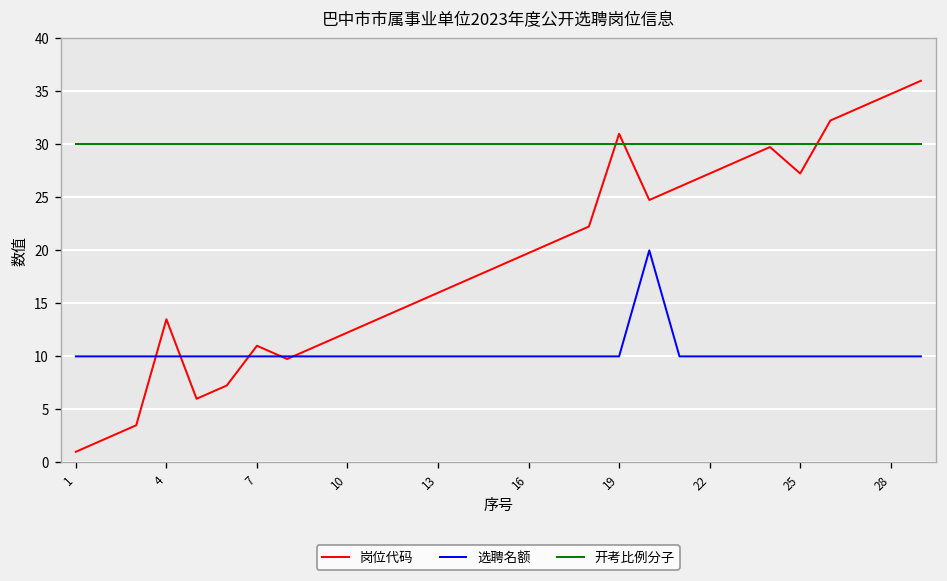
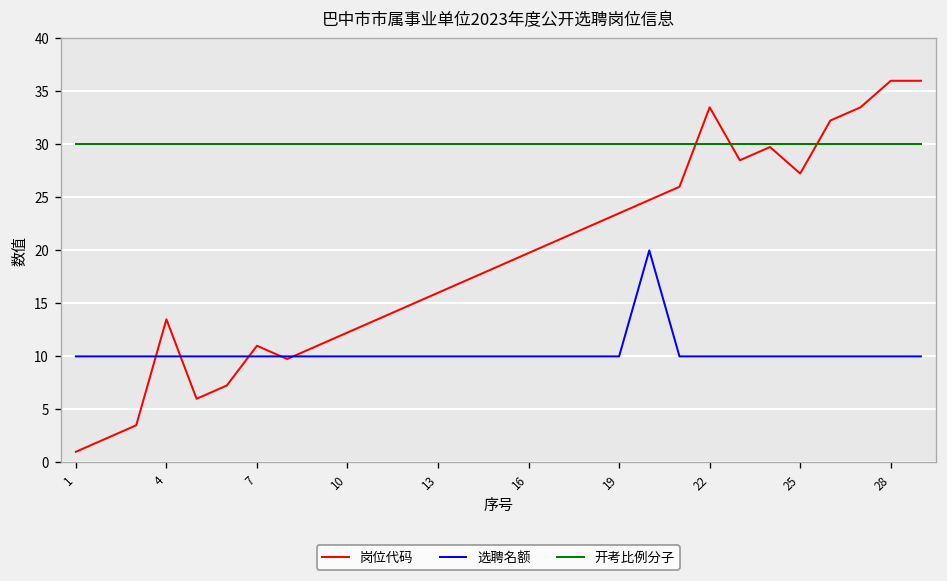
  {
    "岗位代码": {
      "1": 1,
      "4": 14,
      "7": 11,
      "10": 12,
      "13": 16,
      "16": 20,
-     "19": 31,
-     "22": 27,
+     "19": 24,
+     "22": 34,
      "25": 27,
-     "28": 35
+     "28": 36
    },
    "选聘名额": {
      "1": 10,
      "4": 10,
      "7": 10,
      "10": 10,
      "13": 10,
      "16": 10,
      "19": 10,
      "22": 10,
      "25": 10,
      "28": 10
    },
    "开考比例分子": {
      "1": 30,
      "4": 30,
      "7": 30,
      "10": 30,
      "13": 30,
      "16": 30,
      "19": 30,
      "22": 30,
      "25": 30,
      "28": 30
    }
  }
